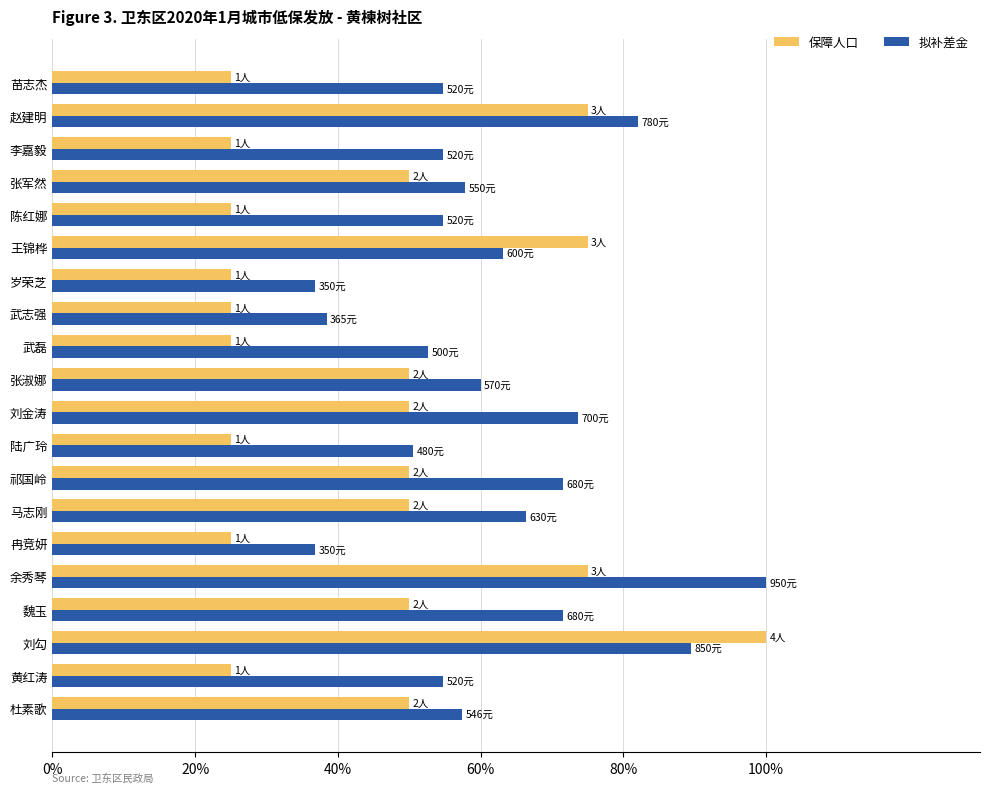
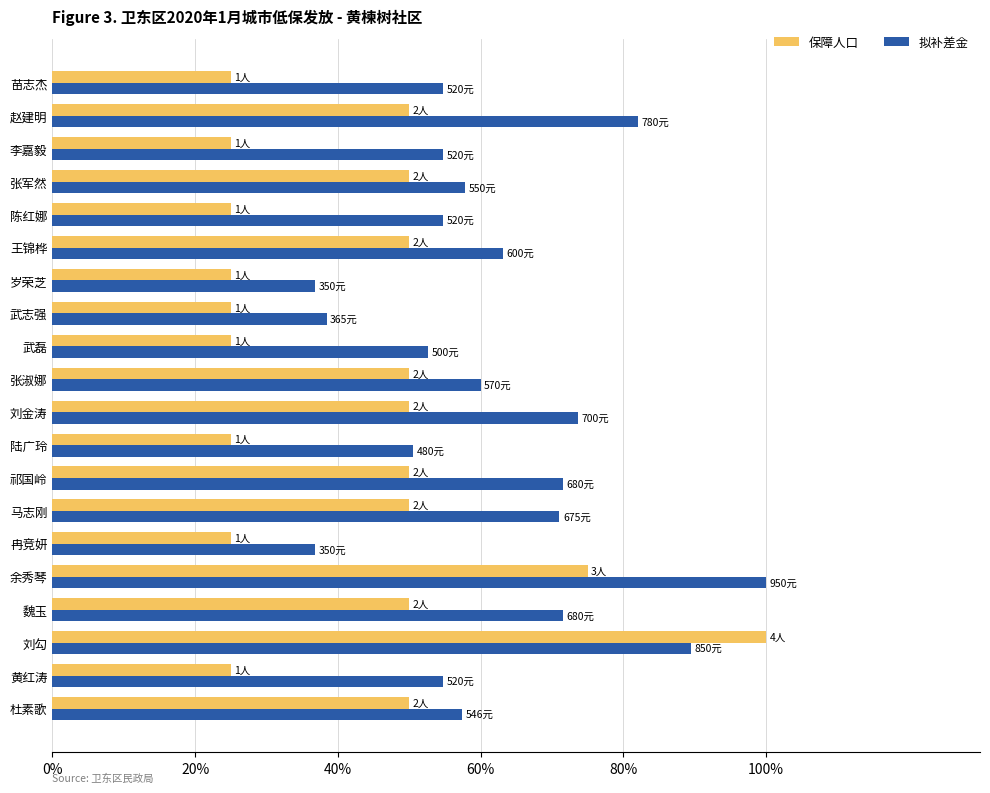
  {
    "保障人口": {
-     "赵建明": "3人",
-     "王锦桦": "3人"
+     "赵建明": "2人",
+     "王锦桦": "2人"
    },
    "拟补差金": {
-     "马志刚": "630元"
+     "马志刚": "675元"
    }
  }
